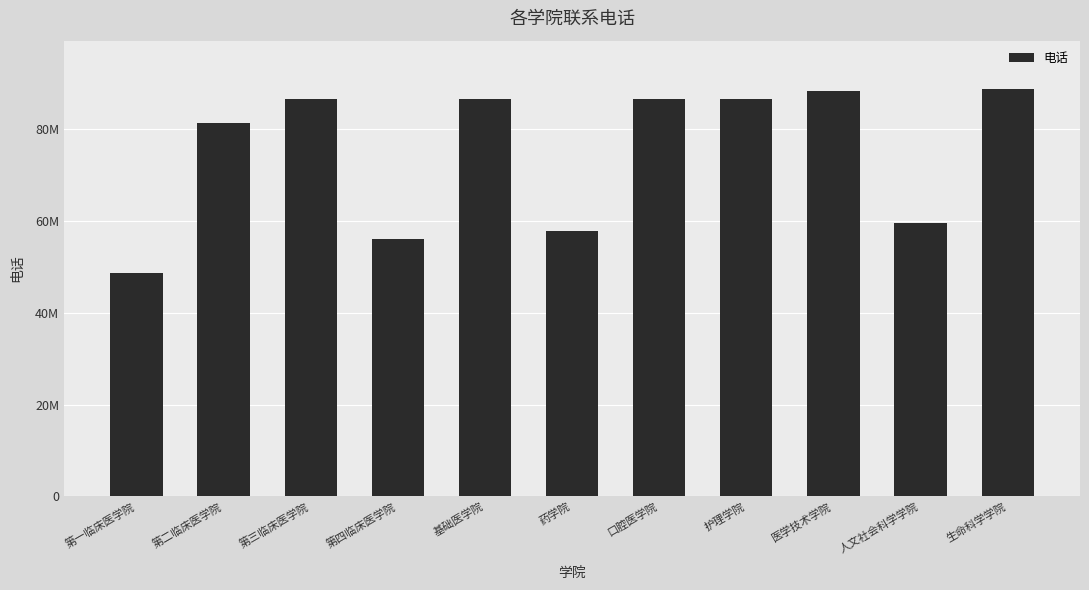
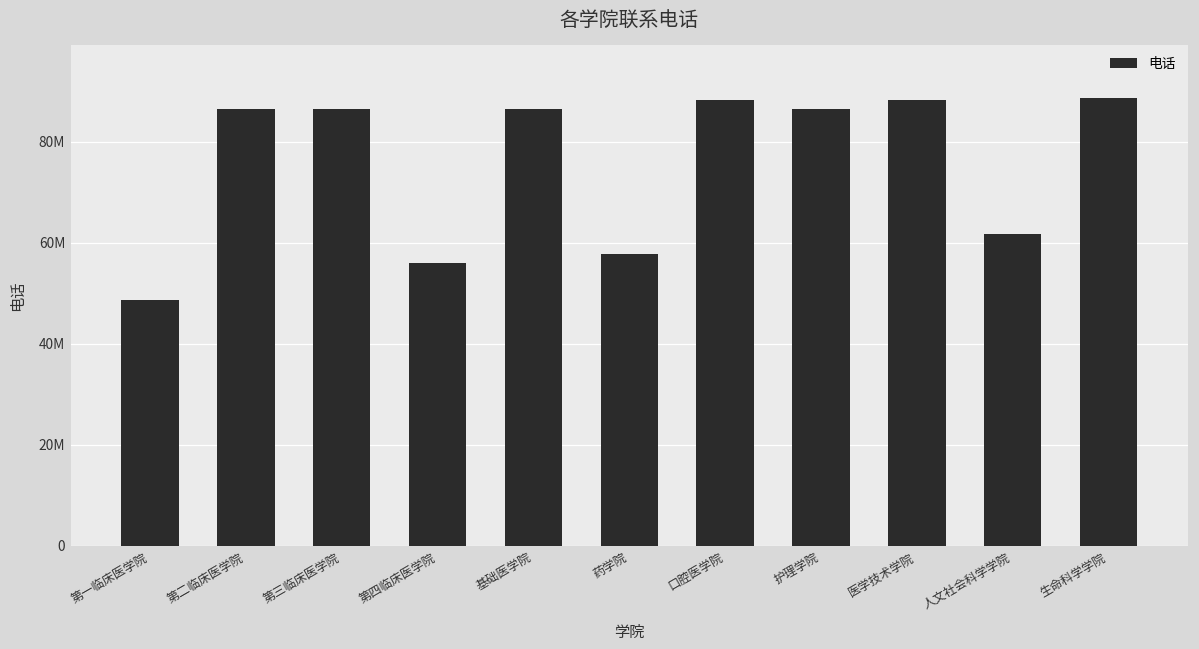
  {
    "第一临床医学院": 49000000,
-   "第二临床医学院": 81000000,
+   "第二临床医学院": 87000000,
    "第三临床医学院": 87000000,
    "第四临床医学院": 56000000,
    "基础医学院": 87000000,
    "药学院": 58000000,
-   "口腔医学院": 87000000,
+   "口腔医学院": 88000000,
    "护理学院": 87000000,
    "医学技术学院": 88000000,
-   "人文社会科学学院": 59000000,
+   "人文社会科学学院": 62000000,
    "生命科学学院": 89000000
  }
